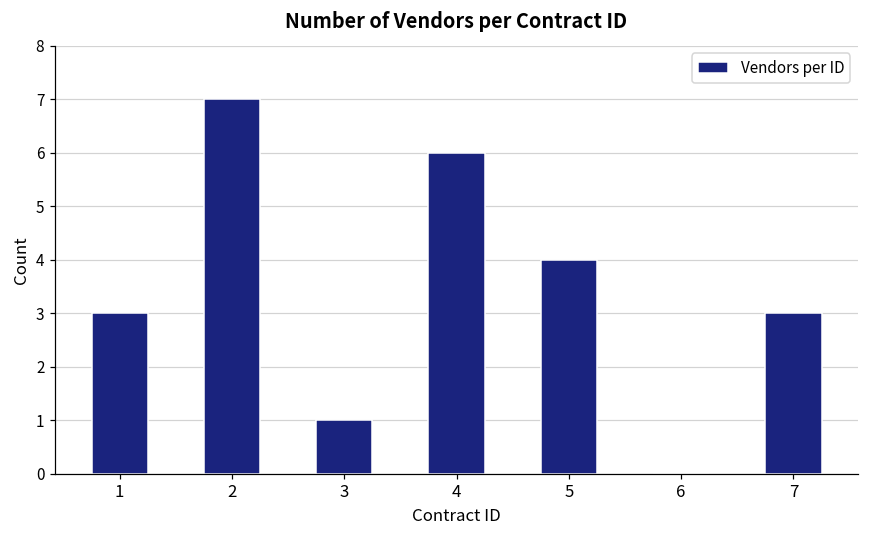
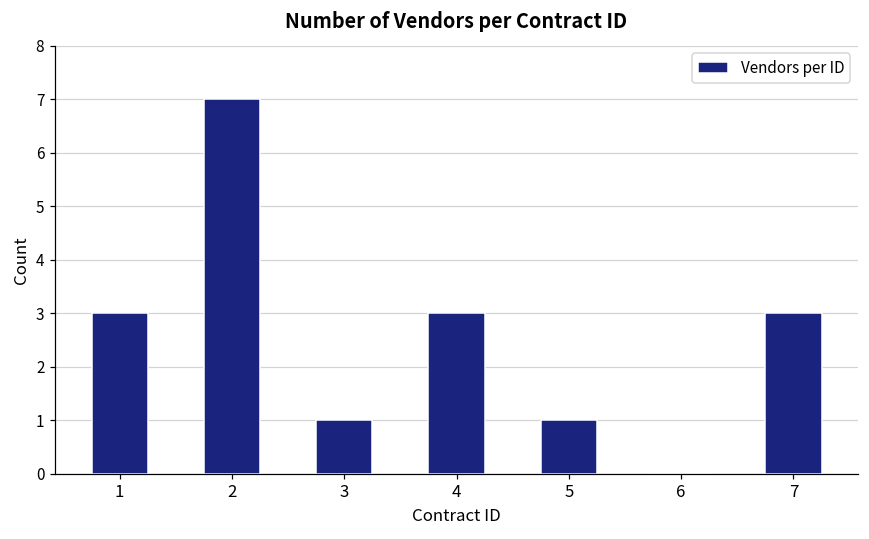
  {
    "1": 3,
    "2": 7,
    "3": 1,
-   "4": 6,
-   "5": 4,
+   "4": 3,
+   "5": 1,
    "6": 0,
    "7": 3
  }
